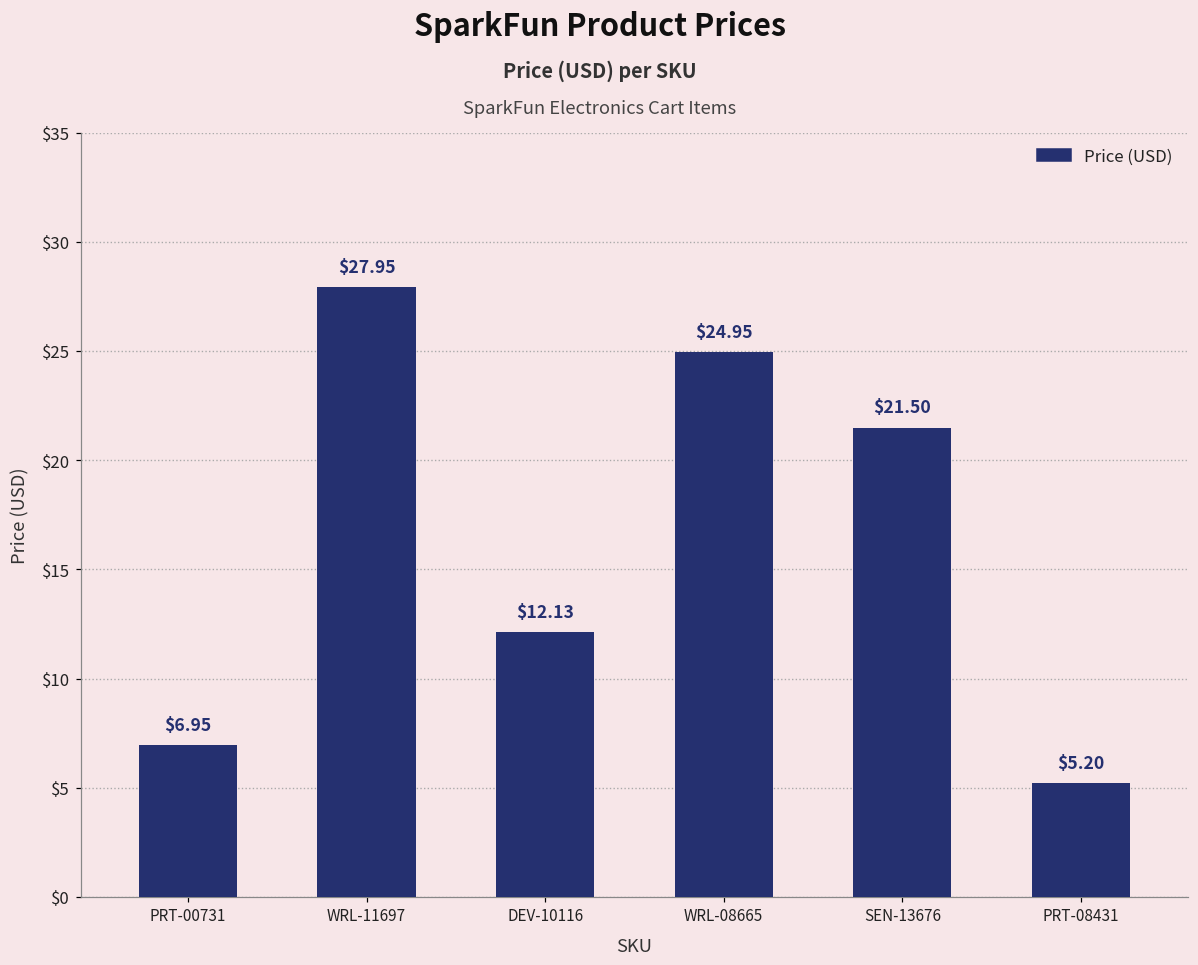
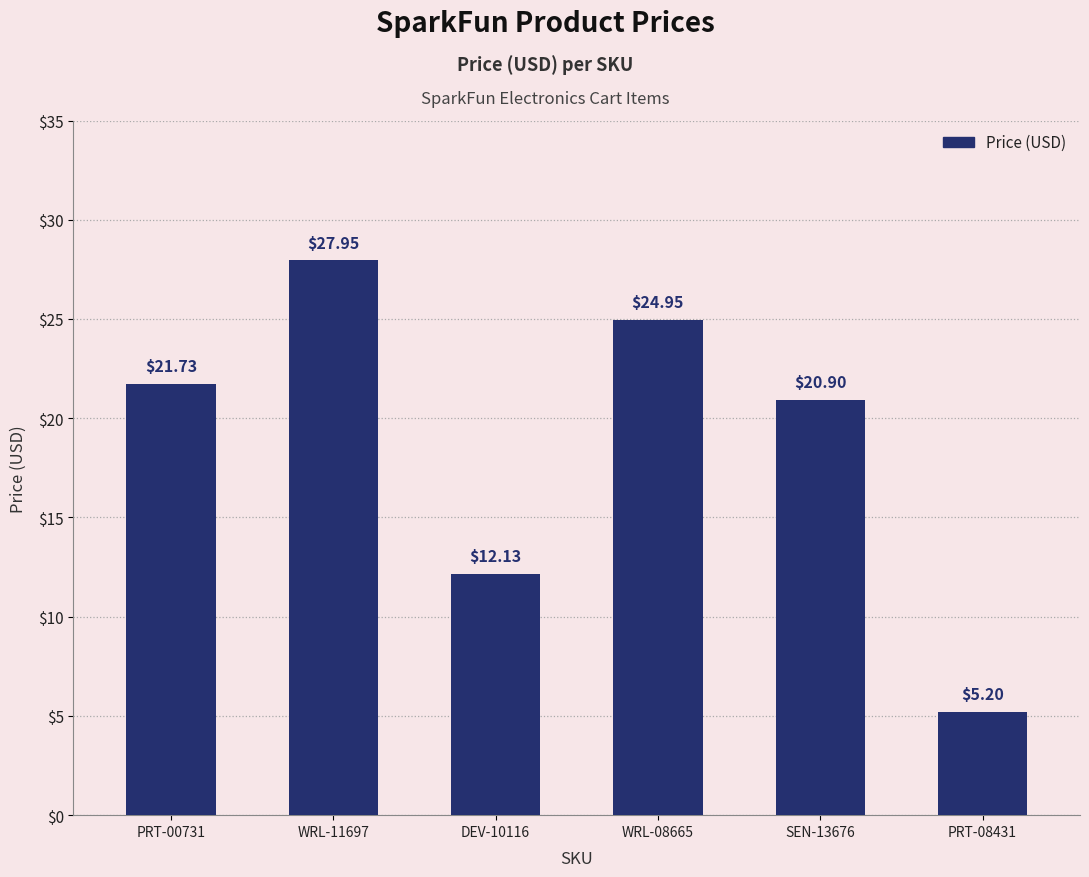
  {
-   "PRT-00731": "$6.95",
+   "PRT-00731": "$21.73",
    "WRL-11697": "$27.95",
    "DEV-10116": "$12.13",
    "WRL-08665": "$24.95",
-   "SEN-13676": "$21.50",
+   "SEN-13676": "$20.90",
    "PRT-08431": "$5.20"
  }
